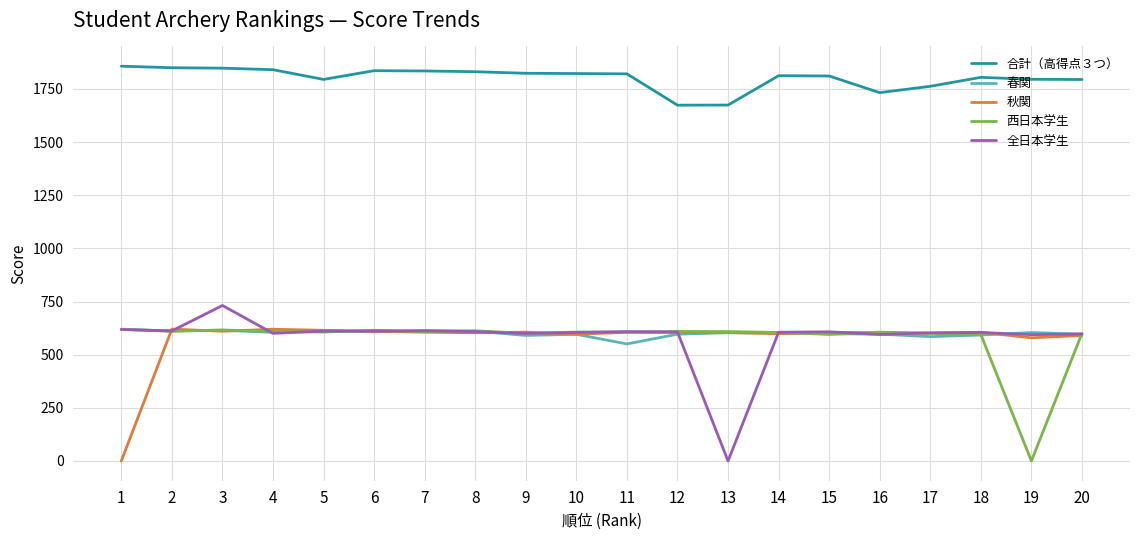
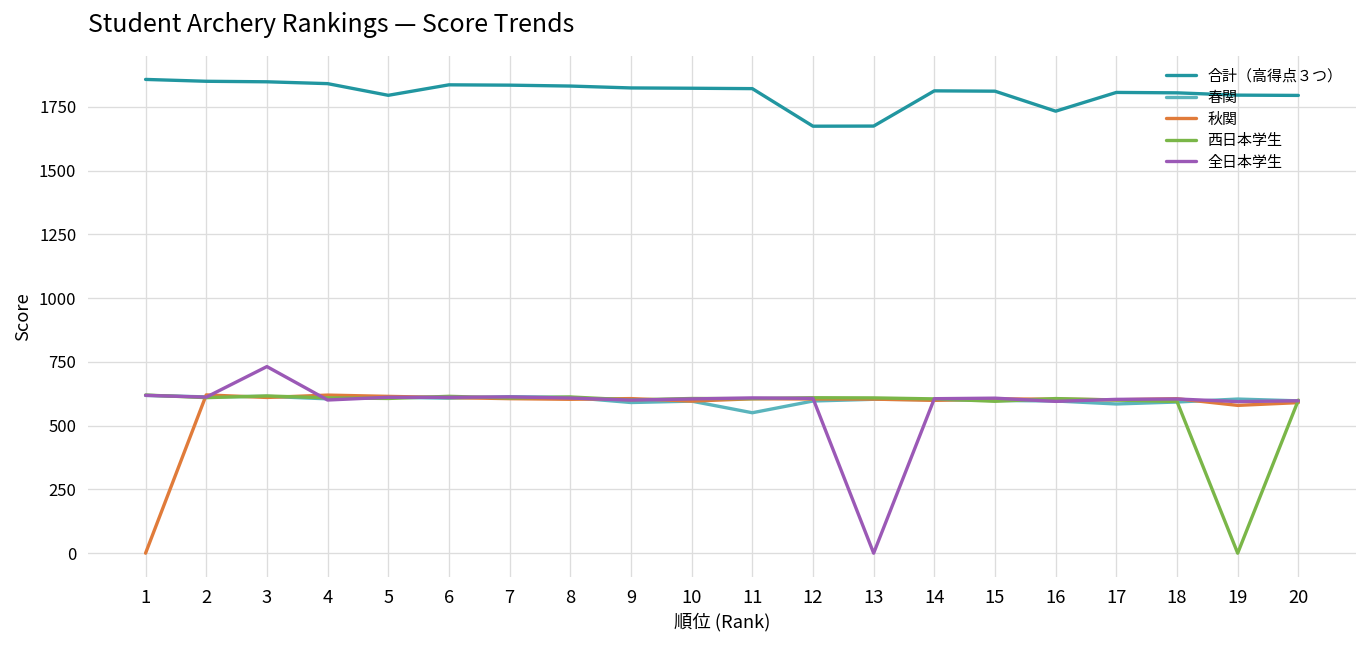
  {
    "合計（高得点３つ）": {
      "1": 1860,
      "2": 1850,
      "3": 1850,
      "4": 1840,
      "5": 1790,
      "6": 1840,
      "7": 1830,
      "8": 1830,
      "9": 1820,
      "10": 1820,
      "11": 1820,
      "12": 1670,
      "13": 1670,
      "14": 1810,
      "15": 1810,
      "16": 1730,
-     "17": 1760,
+     "17": 1810,
      "18": 1800,
      "19": 1800,
      "20": 1790
    },
    "春関": {
      "11": 550,
      "17": 580
    },
    "秋関": {
      "1": 0,
      "19": 580
    },
    "西日本学生": {
      "19": 0
    },
    "全日本学生": {
      "3": 730,
      "13": 0
    }
  }
